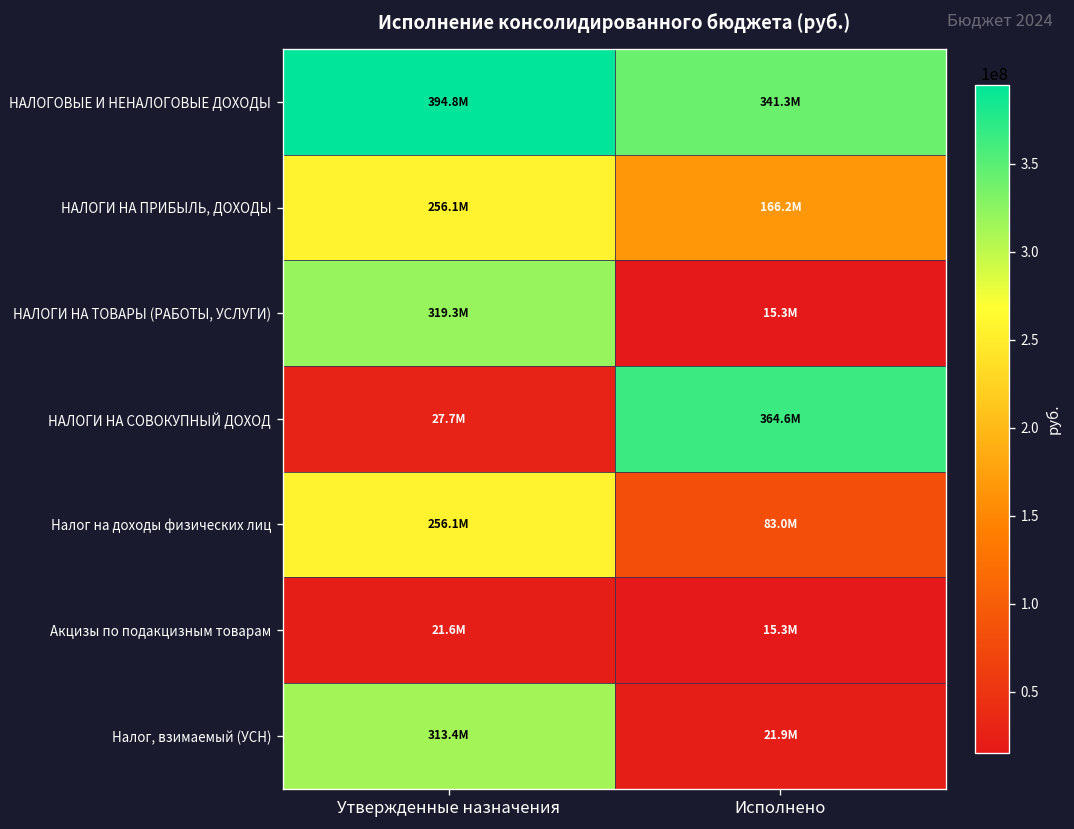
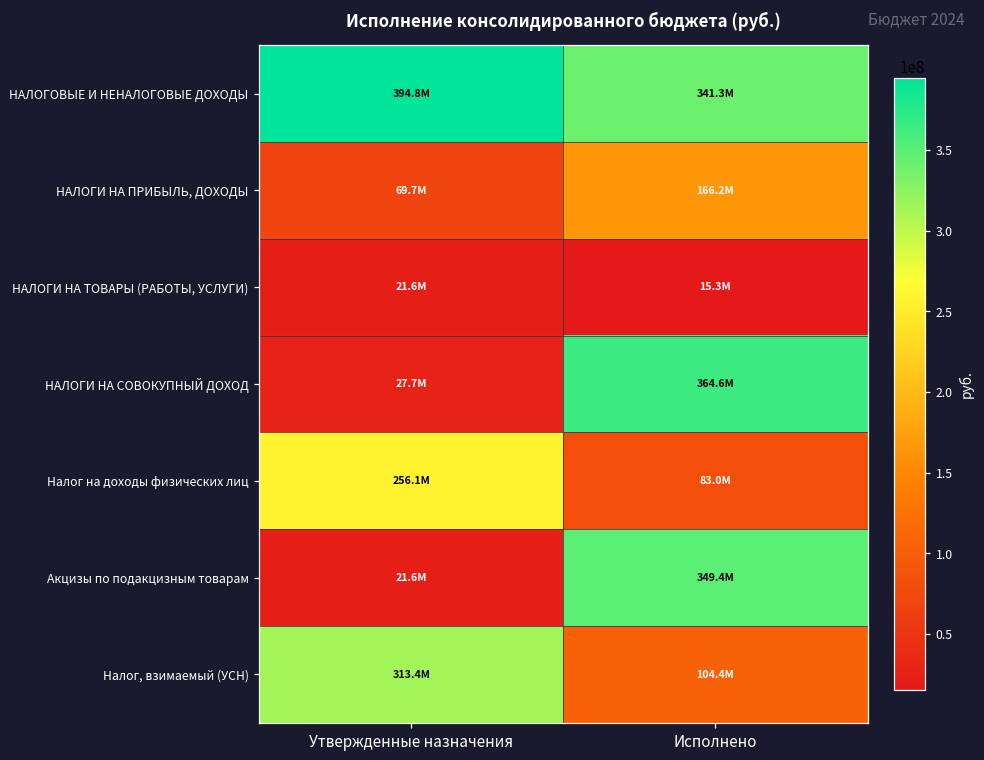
  {
    "НАЛОГОВЫЕ И НЕНАЛОГОВЫЕ ДОХОДЫ": {
      "Утвержденные назначения": "394.8M",
      "Исполнено": "341.3M"
    },
    "НАЛОГИ НА ПРИБЫЛЬ, ДОХОДЫ": {
-     "Утвержденные назначения": "256.1M",
+     "Утвержденные назначения": "69.7M",
      "Исполнено": "166.2M"
    },
    "НАЛОГИ НА ТОВАРЫ (РАБОТЫ, УСЛУГИ)": {
-     "Утвержденные назначения": "319.3M",
+     "Утвержденные назначения": "21.6M",
      "Исполнено": "15.3M"
    },
    "НАЛОГИ НА СОВОКУПНЫЙ ДОХОД": {
      "Утвержденные назначения": "27.7M",
      "Исполнено": "364.6M"
    },
    "Налог на доходы физических лиц": {
      "Утвержденные назначения": "256.1M",
      "Исполнено": "83.0M"
    },
    "Акцизы по подакцизным товарам": {
      "Утвержденные назначения": "21.6M",
-     "Исполнено": "15.3M"
+     "Исполнено": "349.4M"
    },
    "Налог, взимаемый (УСН)": {
      "Утвержденные назначения": "313.4M",
-     "Исполнено": "21.9M"
+     "Исполнено": "104.4M"
    }
  }
